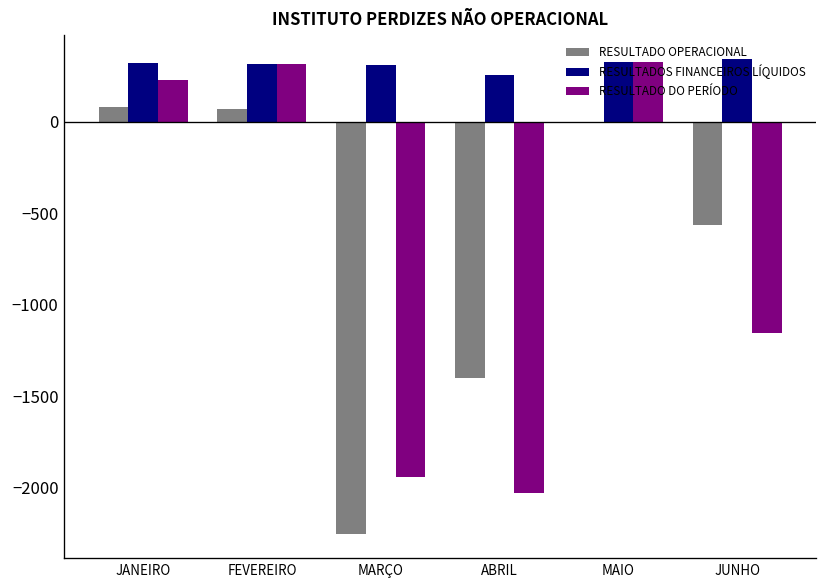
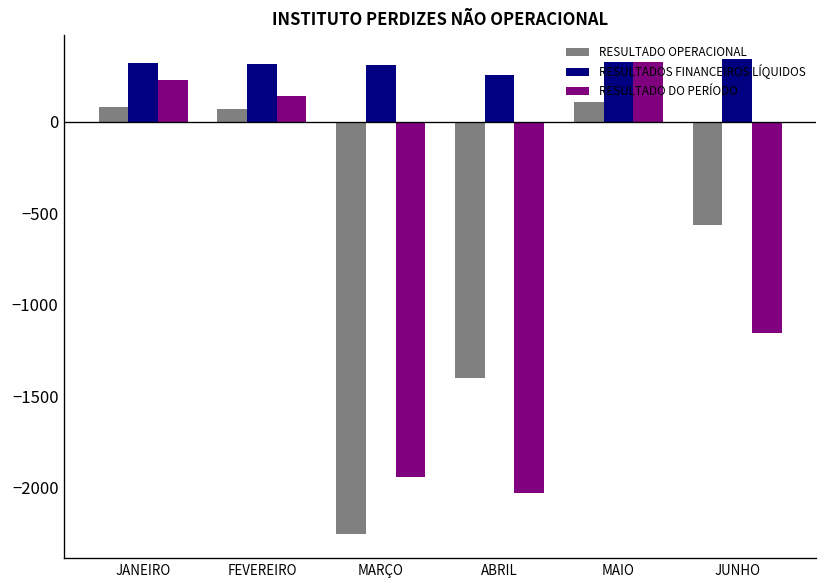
  {
    "RESULTADO OPERACIONAL": {
      "JANEIRO": 80,
      "FEVEREIRO": 70,
      "MARÇO": -2250,
      "ABRIL": -1400,
-     "MAIO": 0,
+     "MAIO": 110,
      "JUNHO": -560
    },
    "RESULTADOS FINANCEIROS LÍQUIDOS": {
      "JANEIRO": 320,
      "FEVEREIRO": 320,
      "MARÇO": 310,
      "ABRIL": 250,
      "MAIO": 330,
      "JUNHO": 340
    },
    "RESULTADO DO PERÍODO": {
      "JANEIRO": 230,
-     "FEVEREIRO": 320,
+     "FEVEREIRO": 140,
      "MARÇO": -1940,
      "ABRIL": -2030,
      "MAIO": 330,
      "JUNHO": -1150
    }
  }
